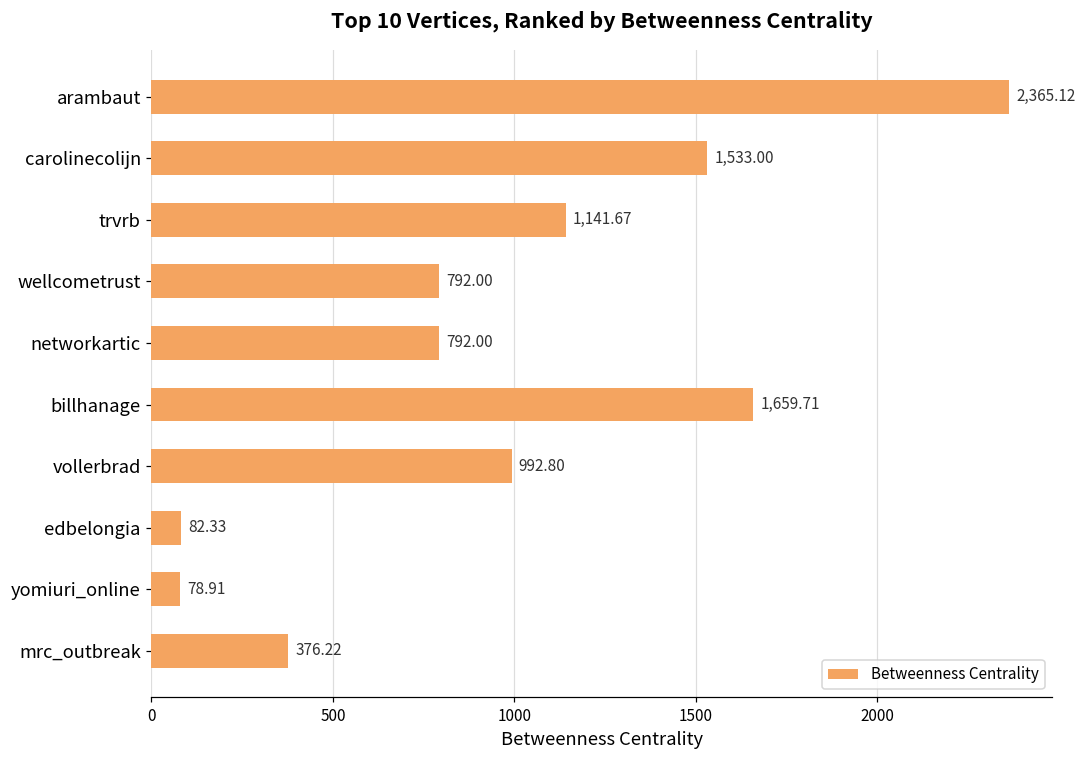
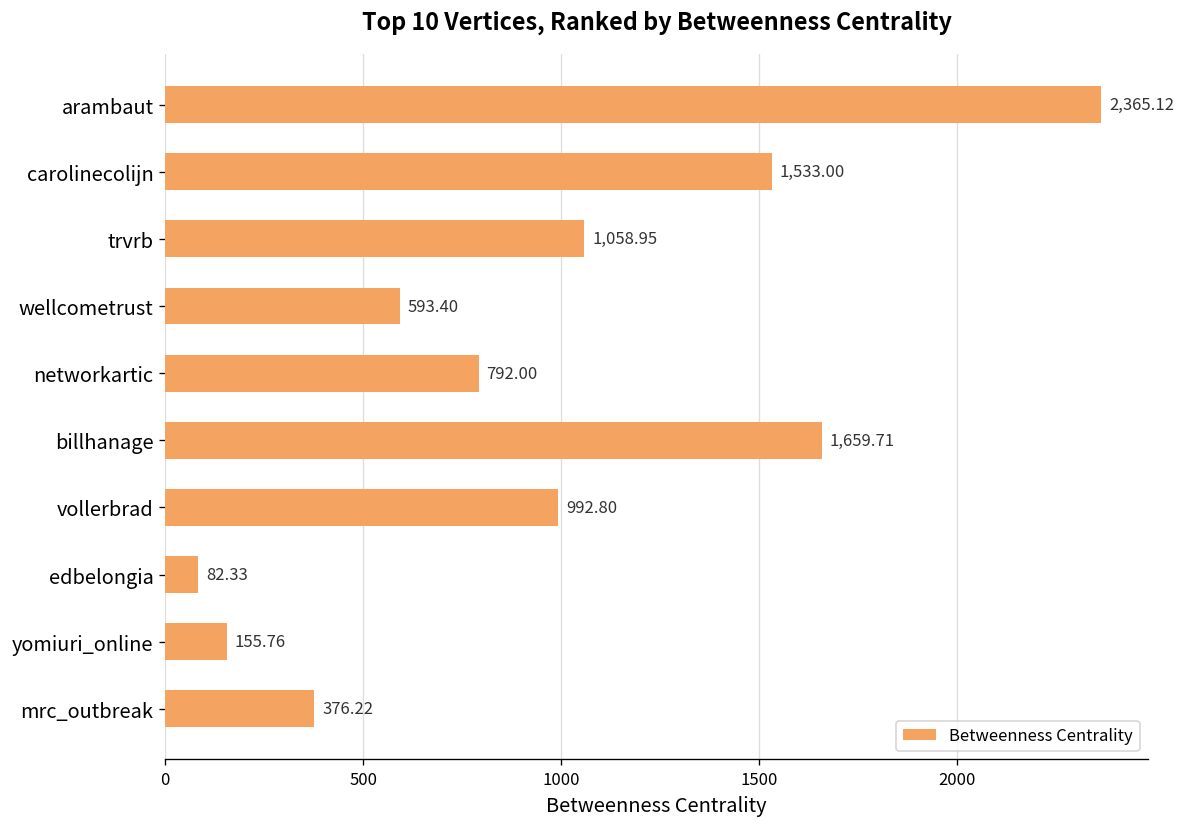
  {
    "arambaut": "2,365.12",
    "carolinecolijn": "1,533.00",
-   "trvrb": "1,141.67",
-   "wellcometrust": "792.00",
+   "trvrb": "1,058.95",
+   "wellcometrust": "593.40",
    "networkartic": "792.00",
    "billhanage": "1,659.71",
    "vollerbrad": "992.80",
    "edbelongia": "82.33",
-   "yomiuri_online": "78.91",
+   "yomiuri_online": "155.76",
    "mrc_outbreak": "376.22"
  }
